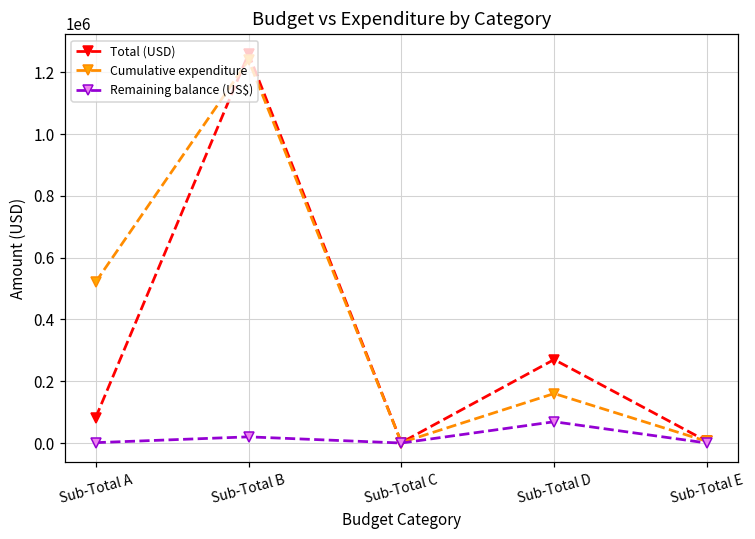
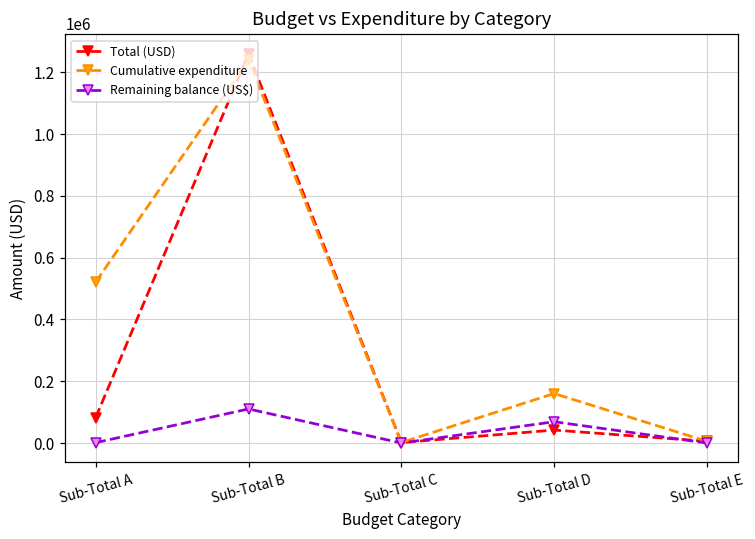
  {
    "Total (USD)": {
      "Sub-Total A": 80000,
-     "Sub-Total D": 270000
+     "Sub-Total D": 40000
    },
    "Cumulative expenditure": {
      "Sub-Total A": 520000,
      "Sub-Total D": 160000
    },
    "Remaining balance (US$)": {
      "Sub-Total A": 0,
-     "Sub-Total B": 20000,
+     "Sub-Total B": 110000,
      "Sub-Total D": 70000
    }
  }
